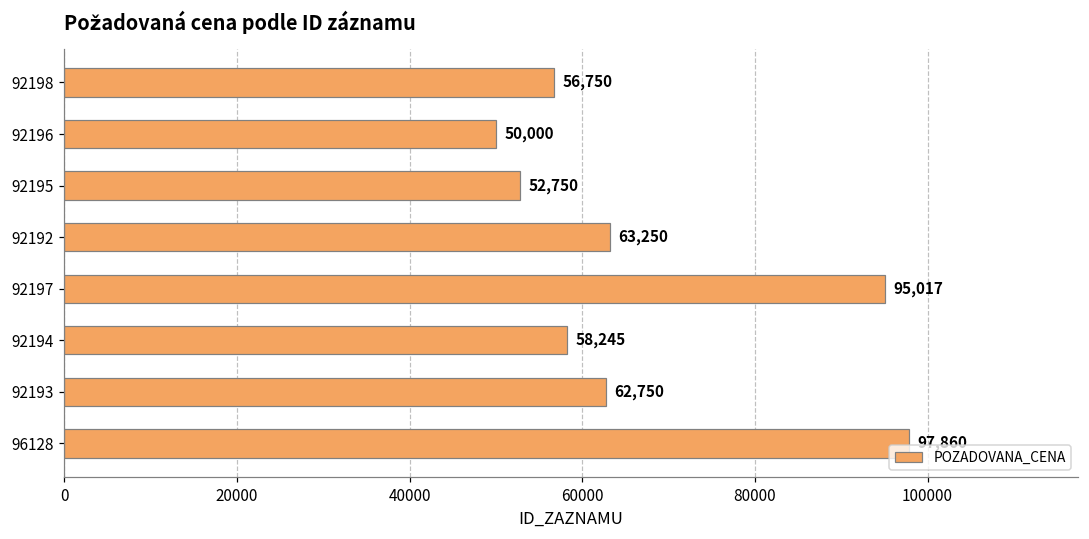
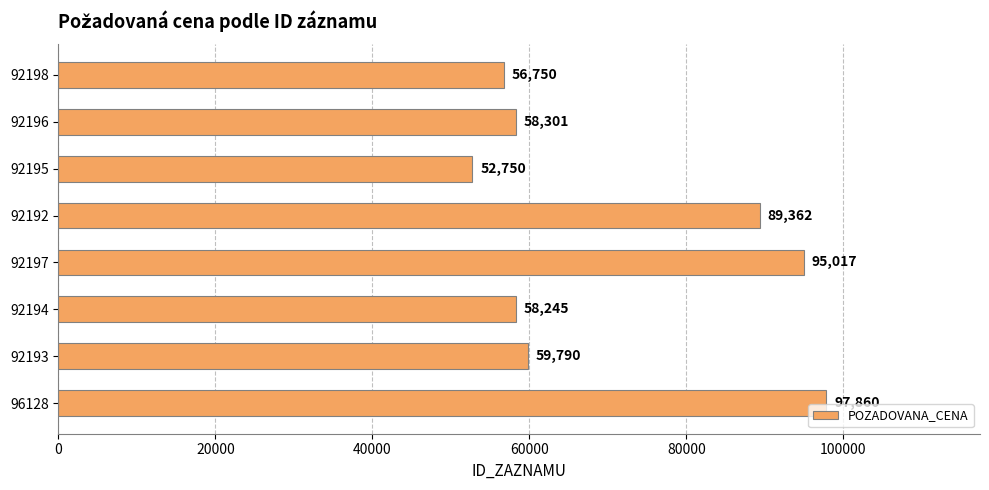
  {
    "92198": "56,750",
-   "92196": "50,000",
+   "92196": "58,301",
    "92195": "52,750",
-   "92192": "63,250",
+   "92192": "89,362",
    "92197": "95,017",
    "92194": "58,245",
-   "92193": "62,750"
+   "92193": "59,790"
  }
